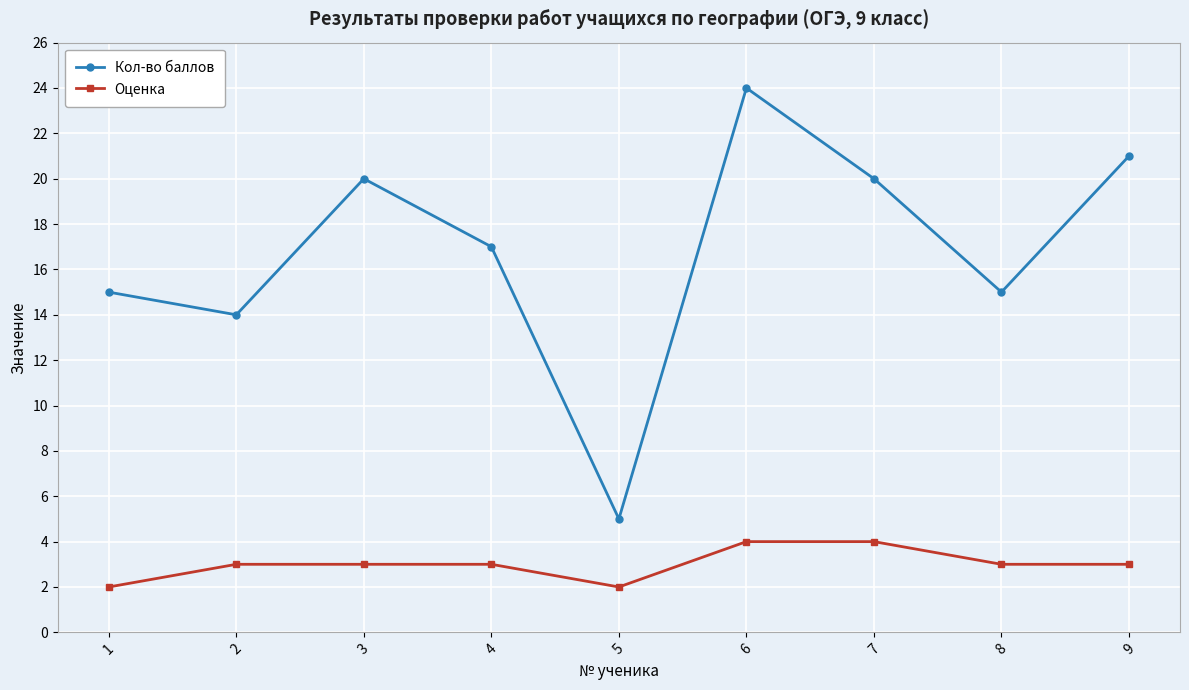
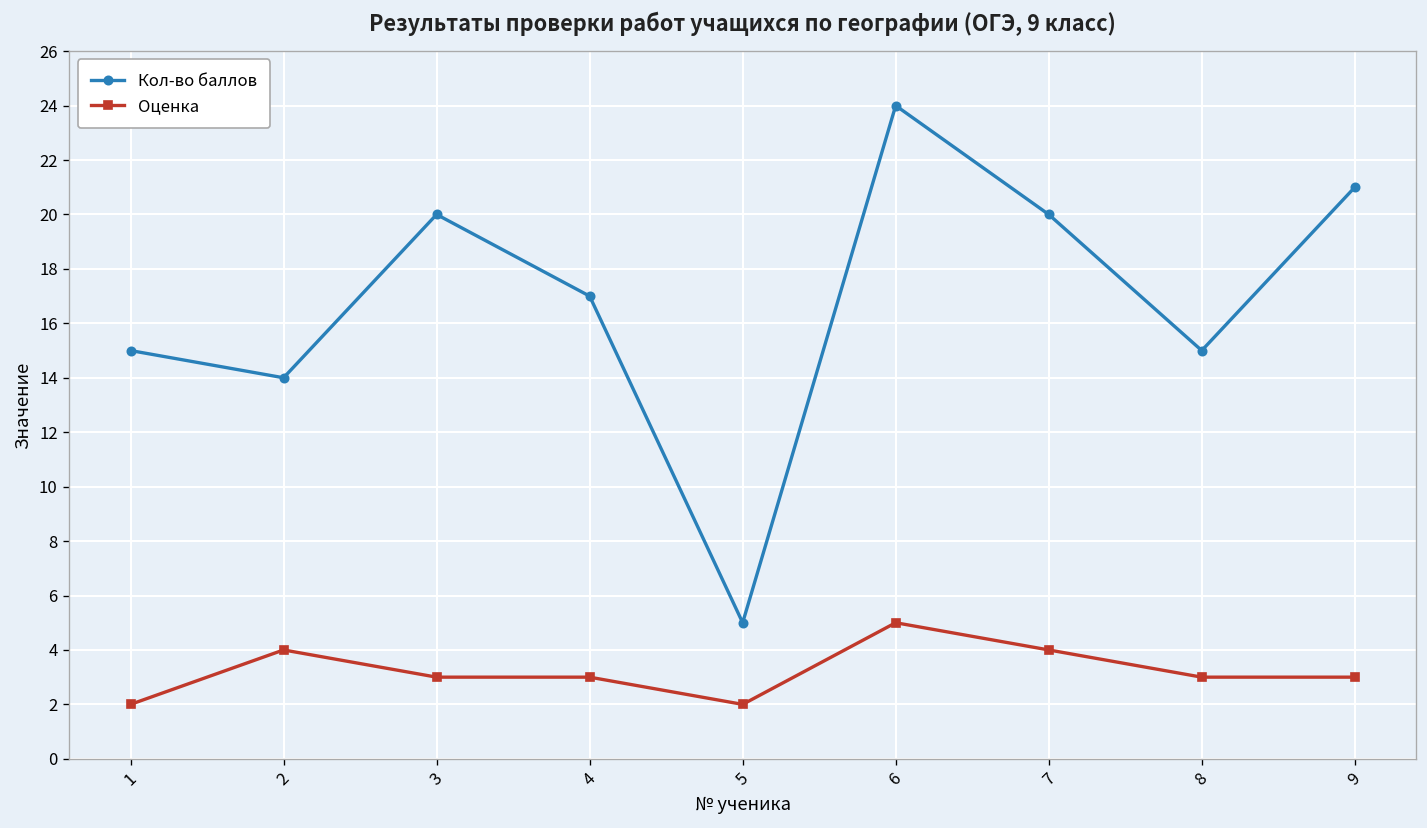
  {
    "Кол-во баллов": {
      "1": 15,
      "2": 14,
      "3": 20,
      "4": 17,
      "5": 5,
      "6": 24,
      "7": 20,
      "8": 15,
      "9": 21
    },
    "Оценка": {
      "1": 2,
-     "2": 3,
+     "2": 4,
      "3": 3,
      "4": 3,
      "5": 2,
-     "6": 4,
+     "6": 5,
      "7": 4,
      "8": 3,
      "9": 3
    }
  }
